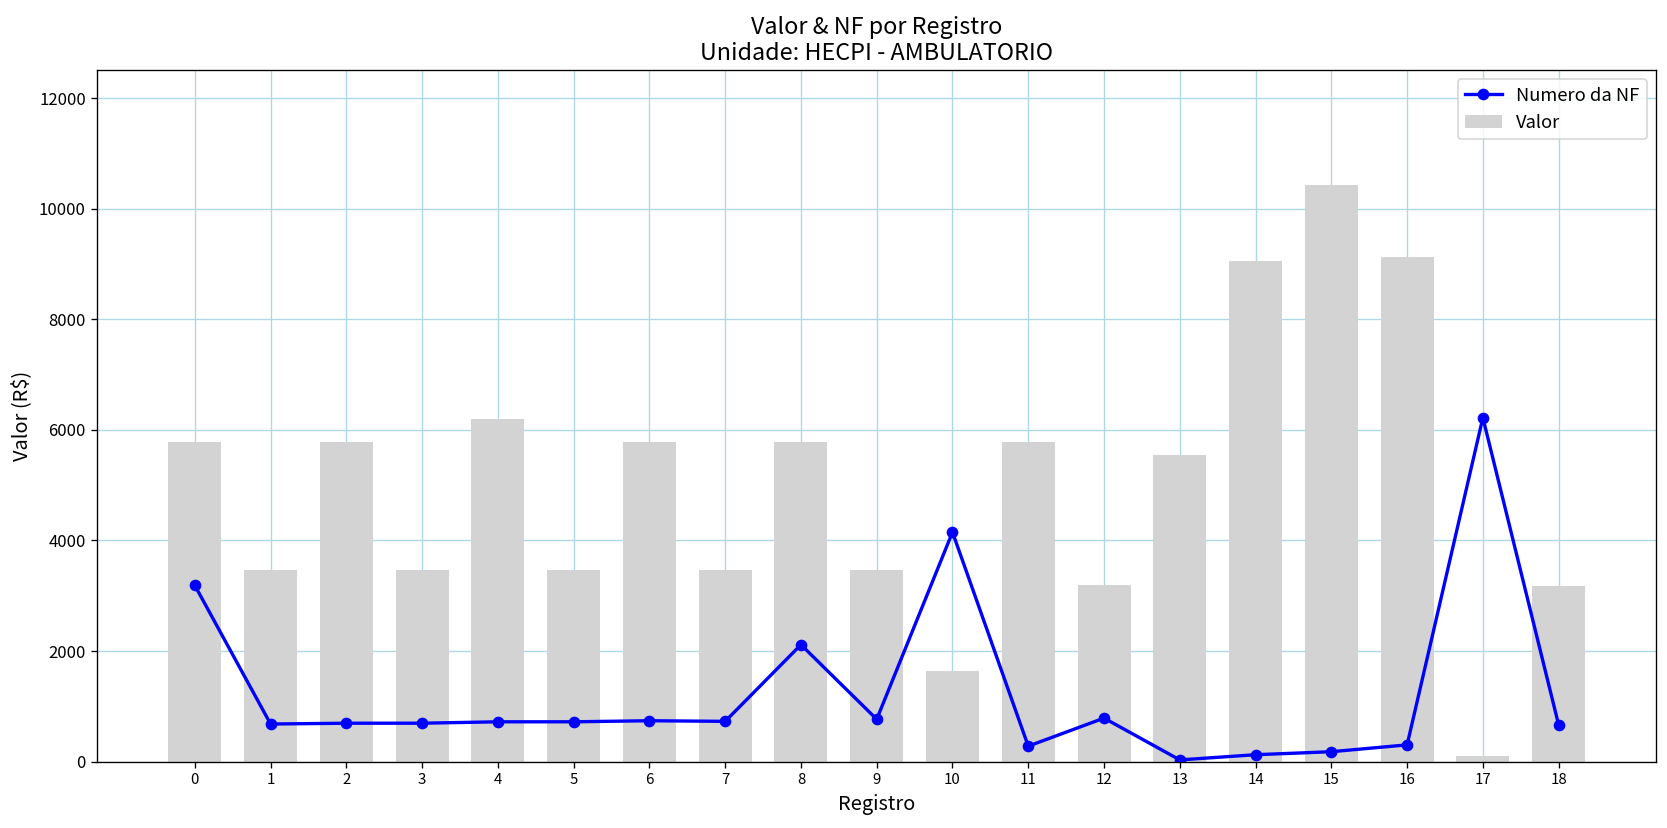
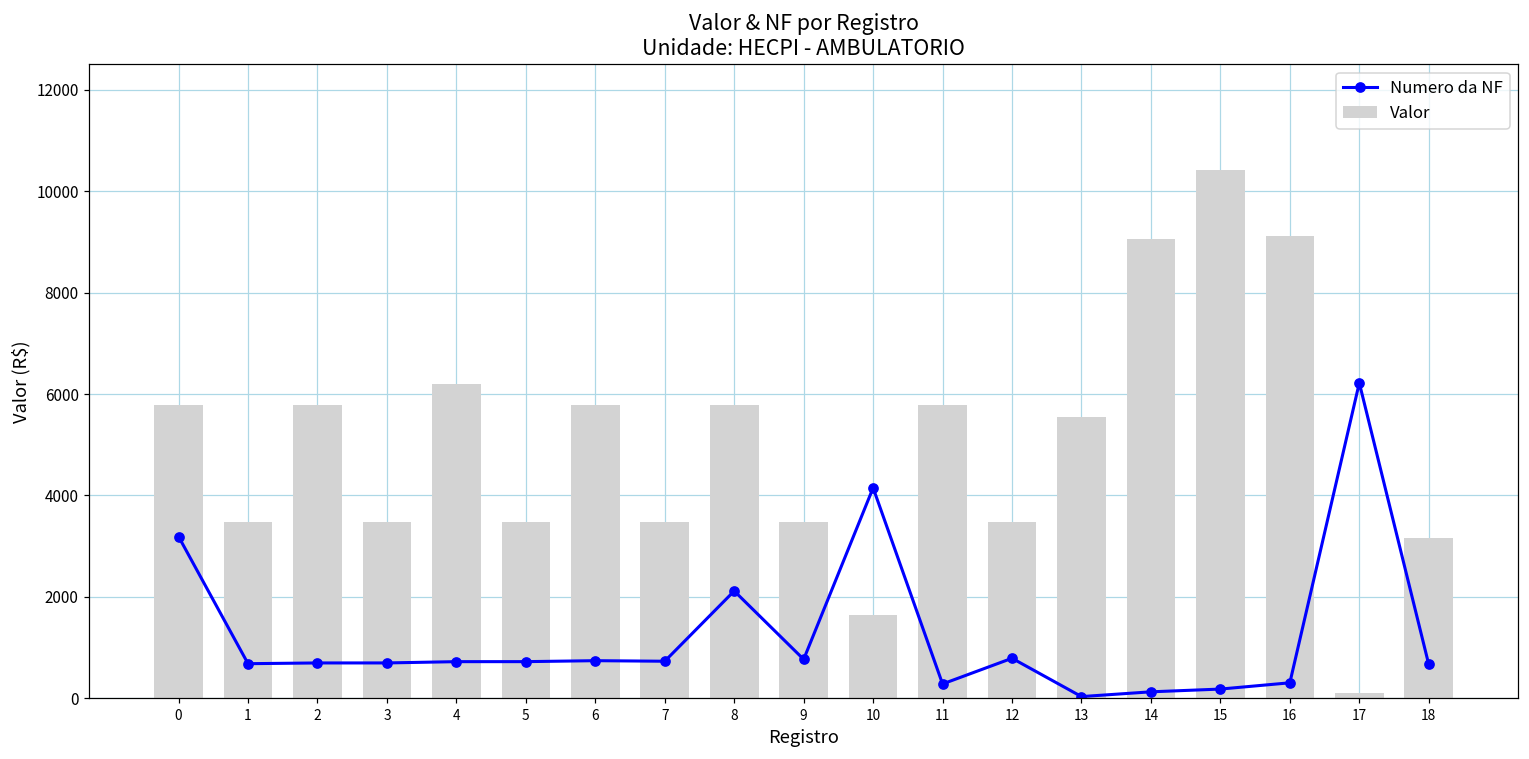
  {
    "Numero da NF": {
      "0": 3200,
      "1": 700,
      "2": 700,
      "3": 700,
      "4": 700,
      "5": 700,
      "6": 700,
      "7": 700,
      "8": 2100,
      "9": 800,
      "10": 4100,
      "11": 300,
      "12": 800,
      "13": 0,
      "14": 100,
      "15": 200,
      "16": 300,
      "17": 6200,
      "18": 700
    },
    "Valor": {
      "0": 5800,
      "1": 3500,
      "2": 5800,
      "3": 3500,
      "4": 6200,
      "5": 3500,
      "6": 5800,
      "7": 3500,
      "8": 5800,
      "9": 3500,
      "10": 1600,
      "11": 5800,
-     "12": 3200,
+     "12": 3500,
      "13": 5500,
      "14": 9100,
      "15": 10400,
      "16": 9100,
      "17": 100,
      "18": 3200
    }
  }
